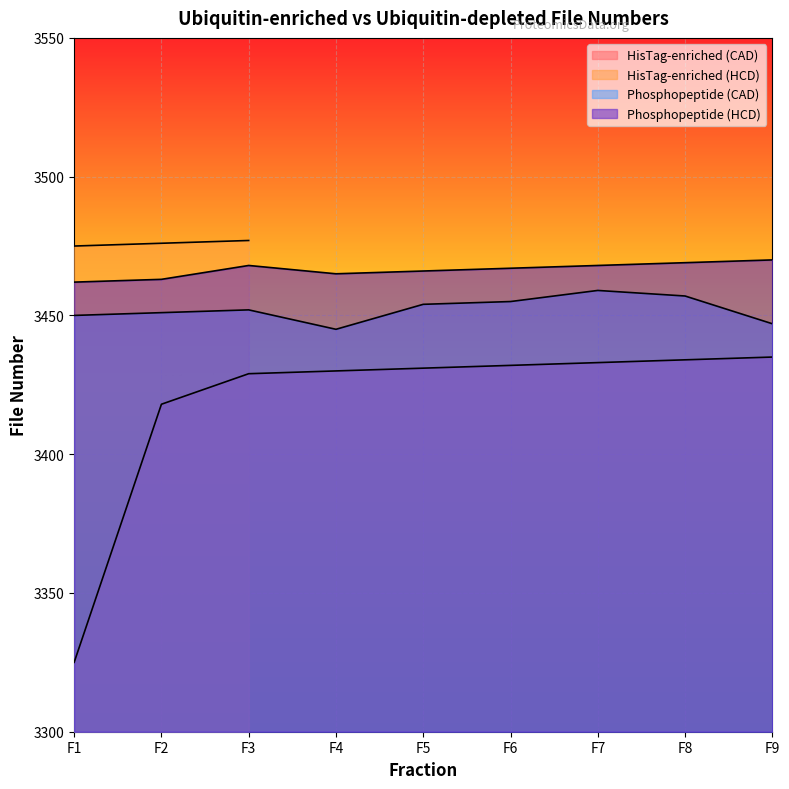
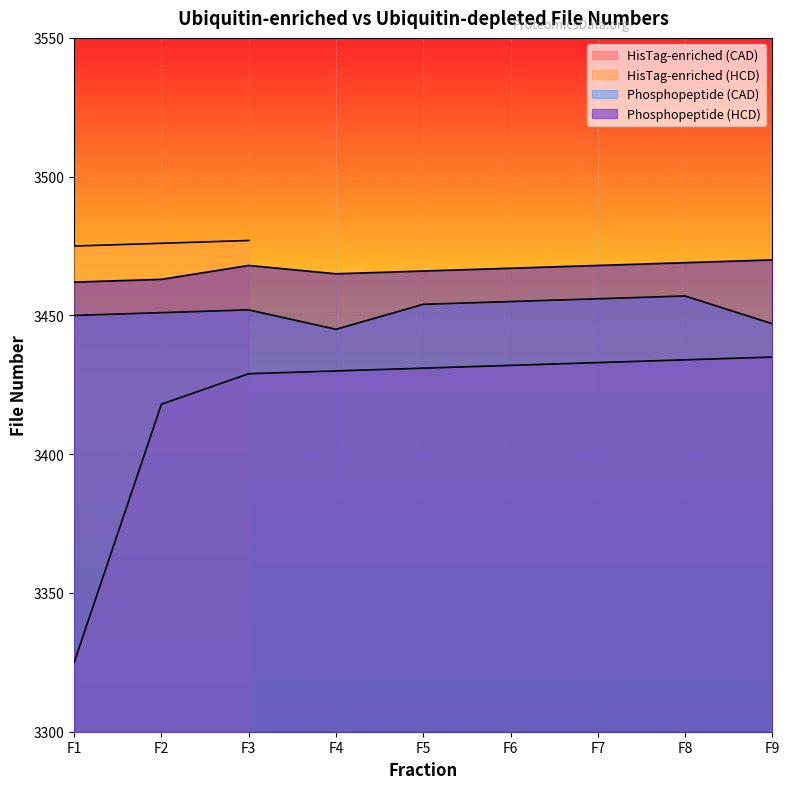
  {
    "Phosphopeptide (CAD)": {
      "F1": 3450,
      "F2": 3451,
      "F3": 3452,
      "F4": 3445,
      "F5": 3454,
      "F6": 3455,
-     "F7": 3459,
+     "F7": 3456,
      "F8": 3457,
      "F9": 3447
    },
    "Phosphopeptide (HCD)": {
      "F1": 3462,
      "F2": 3463,
      "F3": 3468,
      "F4": 3465,
      "F5": 3466,
      "F6": 3467,
      "F7": 3468,
      "F8": 3469,
      "F9": 3470
    }
  }
